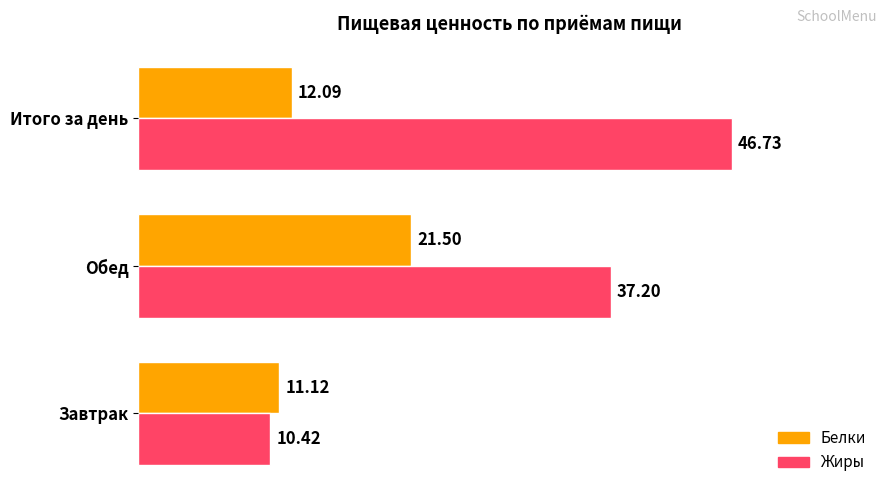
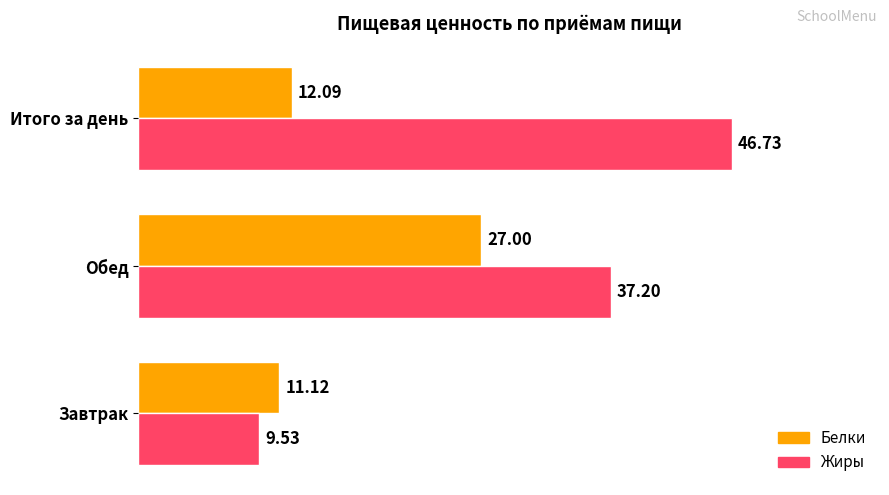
  {
    "Белки": {
      "Итого за день": 12.09,
-     "Обед": 21.50,
+     "Обед": 27.00,
      "Завтрак": 11.12
    },
    "Жиры": {
      "Итого за день": 46.73,
      "Обед": 37.20,
-     "Завтрак": 10.42
+     "Завтрак": 9.53
    }
  }
